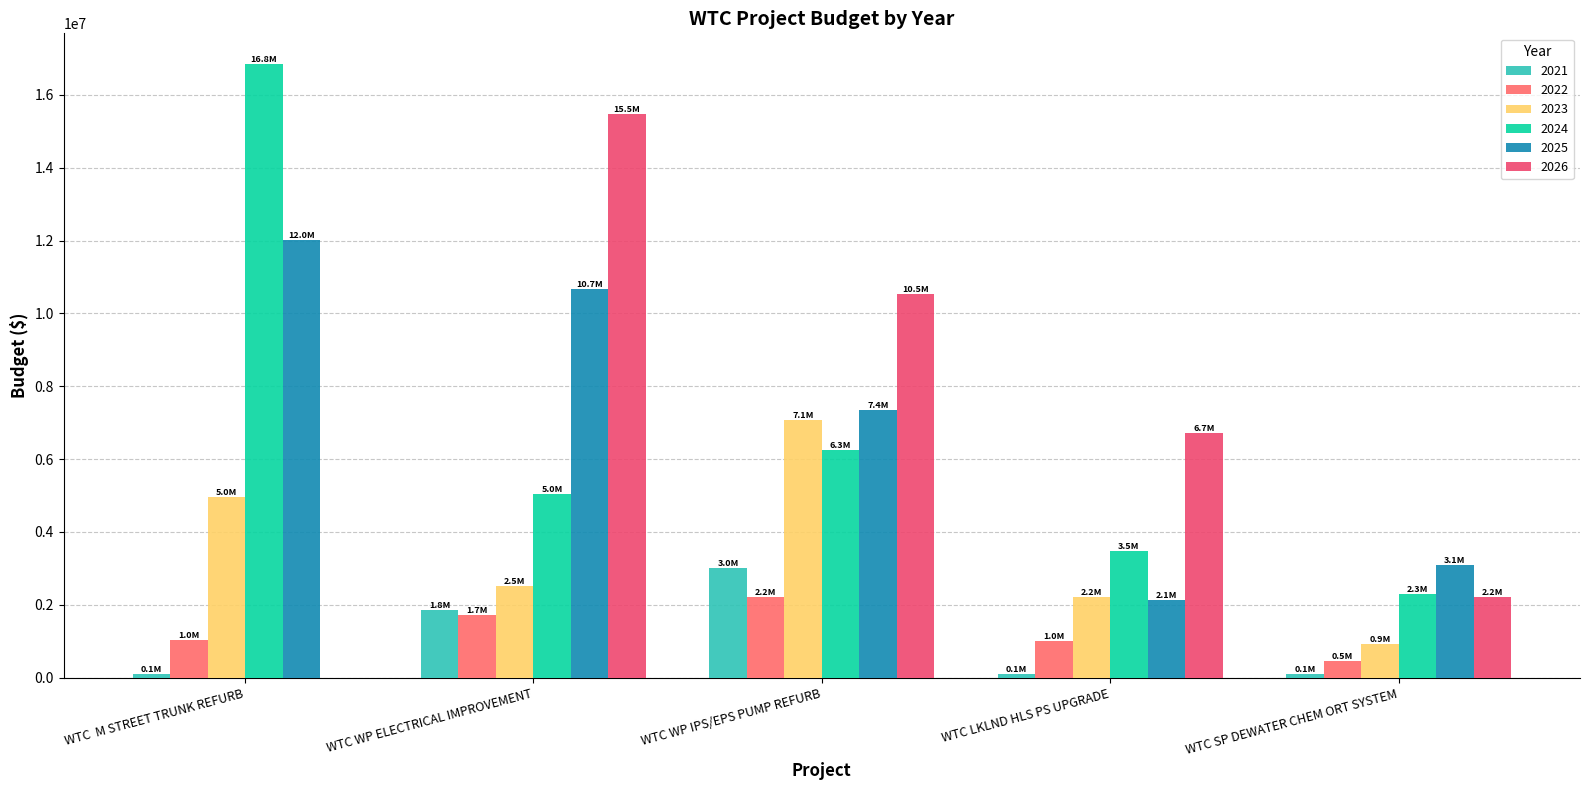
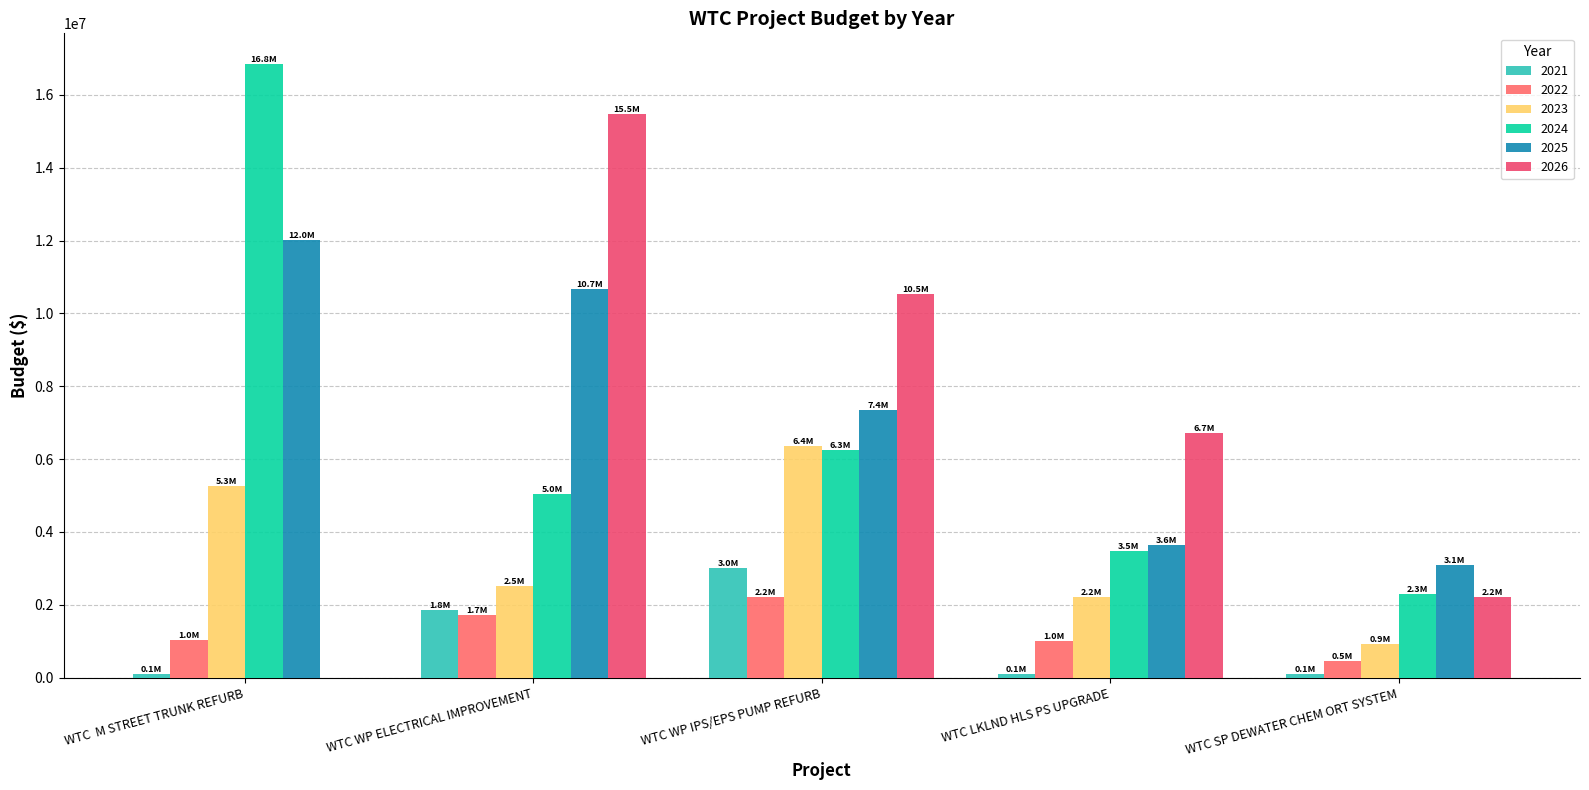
  {
    "2023": {
-     "WTC M STREET TRUNK REFURB": "5.0M",
+     "WTC M STREET TRUNK REFURB": "5.3M",
      "WTC WP ELECTRICAL IMPROVEMENT": "2.5M",
-     "WTC WP IPS/EPS PUMP REFURB": "7.1M",
+     "WTC WP IPS/EPS PUMP REFURB": "6.4M",
      "WTC LKLND HLS PS UPGRADE": "2.2M",
      "WTC SP DEWATER CHEM ORT SYSTEM": "0.9M"
    },
    "2025": {
      "WTC M STREET TRUNK REFURB": "12.0M",
      "WTC WP ELECTRICAL IMPROVEMENT": "10.7M",
      "WTC WP IPS/EPS PUMP REFURB": "7.4M",
-     "WTC LKLND HLS PS UPGRADE": "2.1M",
+     "WTC LKLND HLS PS UPGRADE": "3.6M",
      "WTC SP DEWATER CHEM ORT SYSTEM": "3.1M"
    }
  }
